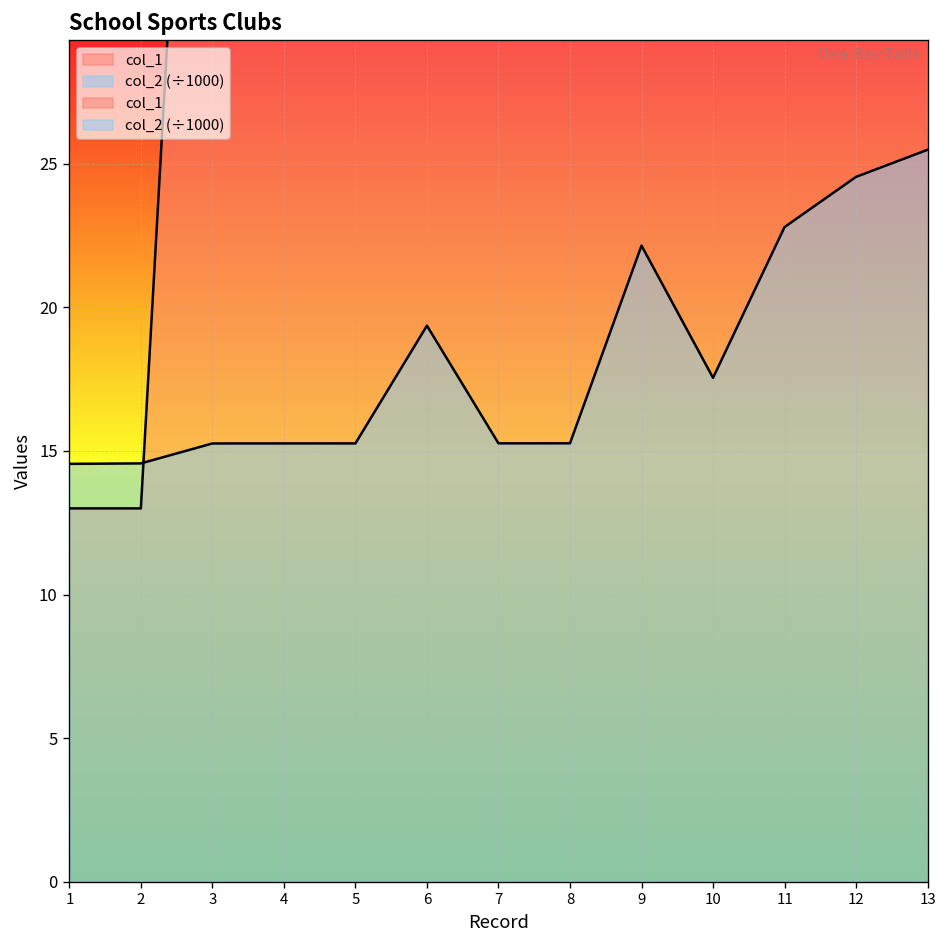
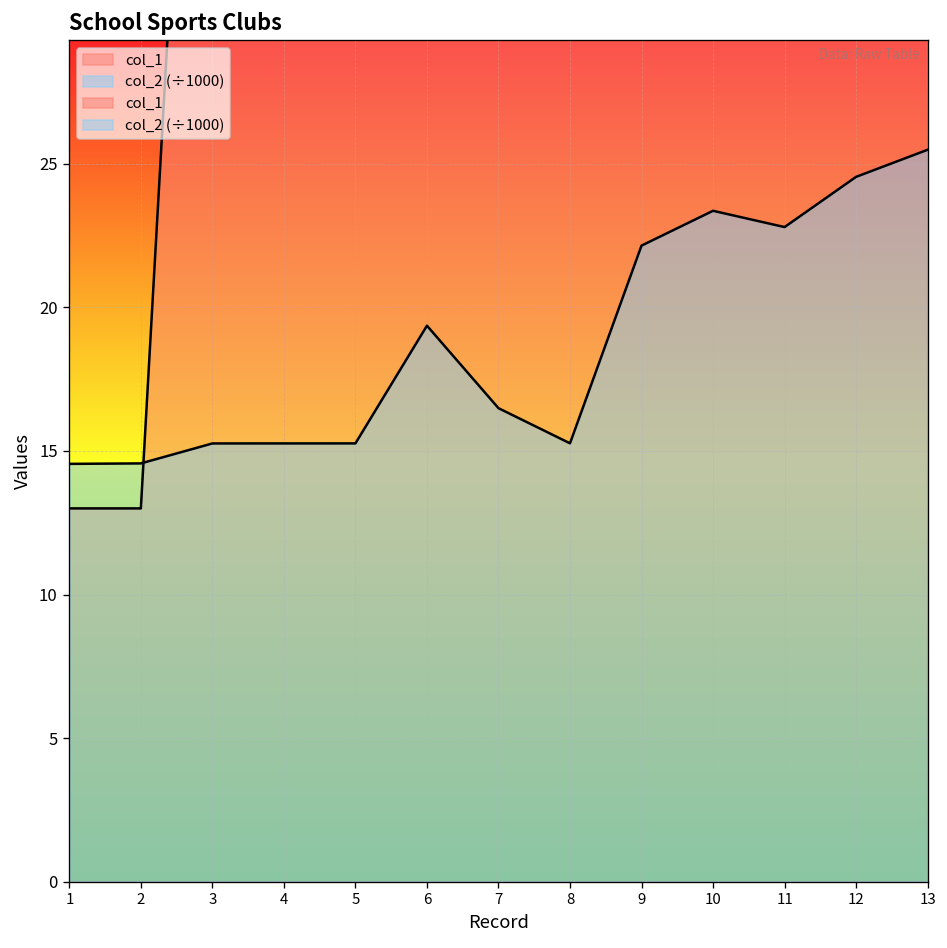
  {
    "col_1": {
      "1": 13.0,
      "2": 13.0
    },
    "col_2 (÷1000)": {
      "1": 14.6,
      "2": 14.6,
      "3": 15.3,
      "4": 15.3,
      "5": 15.3,
      "6": 19.4,
-     "7": 15.3,
+     "7": 16.5,
      "8": 15.3,
      "9": 22.2,
-     "10": 17.5,
+     "10": 23.4,
      "11": 22.8,
      "12": 24.5,
      "13": 25.5
    }
  }
